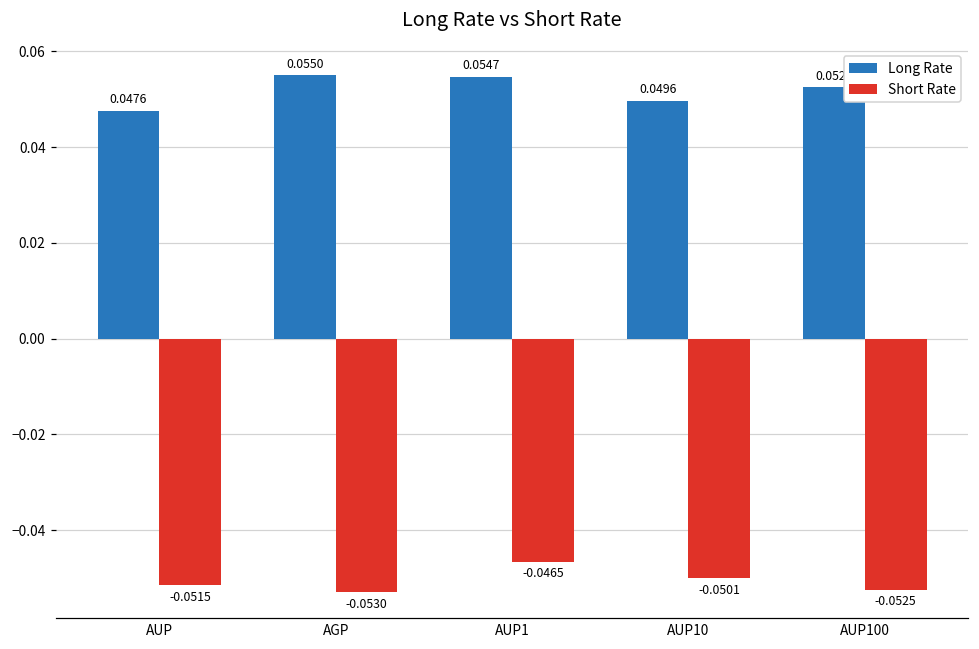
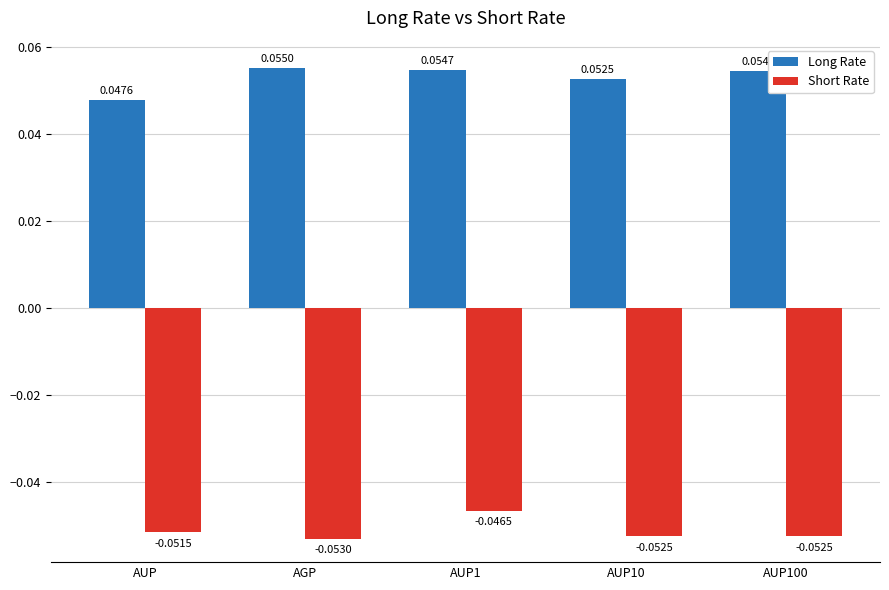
  {
    "Long Rate": {
      "AUP": 0.0476,
      "AGP": 0.0550,
      "AUP1": 0.0547,
-     "AUP10": 0.0496,
-     "AUP100": 0.052
+     "AUP10": 0.0525,
+     "AUP100": 0.054
    },
    "Short Rate": {
      "AUP": -0.0515,
      "AGP": -0.0530,
      "AUP1": -0.0465,
-     "AUP10": -0.0501,
+     "AUP10": -0.0525,
      "AUP100": -0.0525
    }
  }
